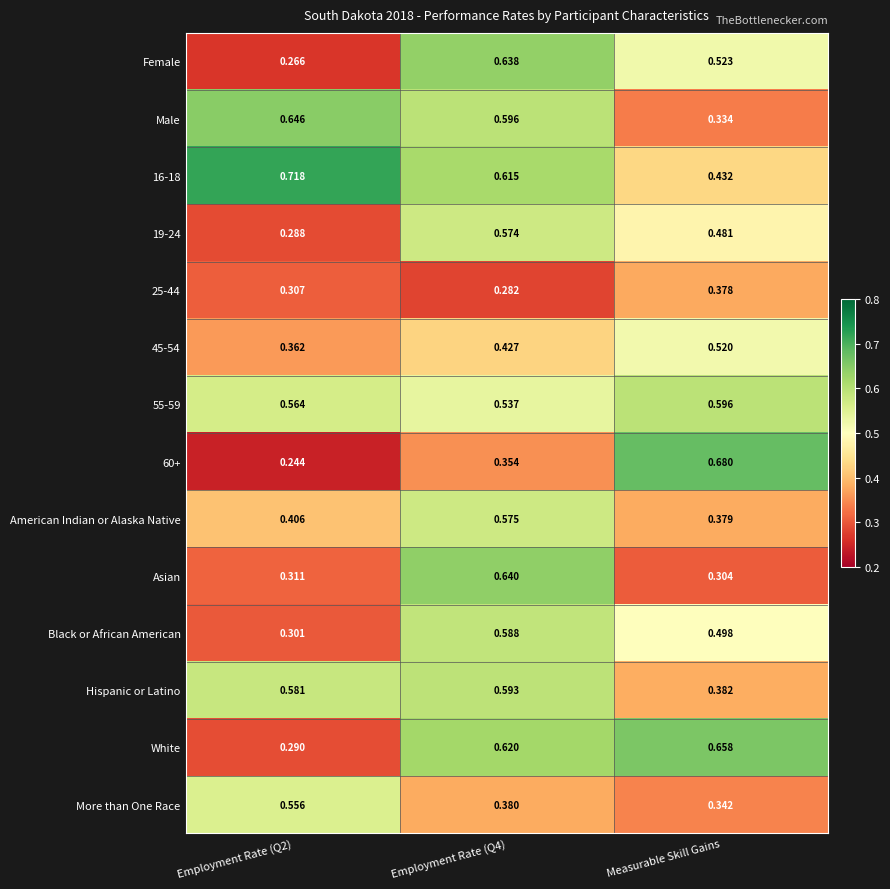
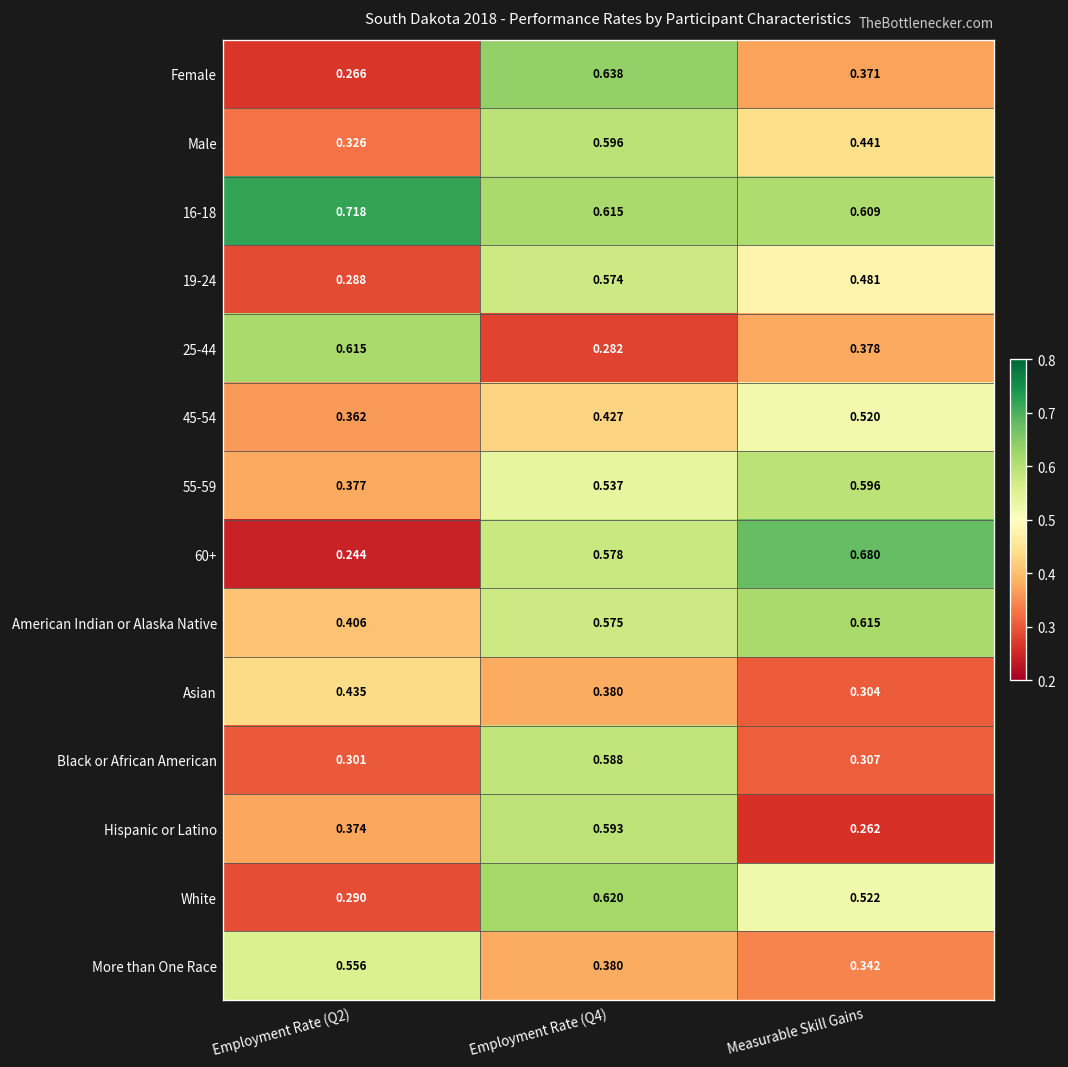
  {
    "Female": {
      "Employment Rate (Q2)": 0.266,
      "Employment Rate (Q4)": 0.638,
-     "Measurable Skill Gains": 0.523
+     "Measurable Skill Gains": 0.371
    },
    "Male": {
-     "Employment Rate (Q2)": 0.646,
+     "Employment Rate (Q2)": 0.326,
      "Employment Rate (Q4)": 0.596,
-     "Measurable Skill Gains": 0.334
+     "Measurable Skill Gains": 0.441
    },
    "16-18": {
      "Employment Rate (Q2)": 0.718,
      "Employment Rate (Q4)": 0.615,
-     "Measurable Skill Gains": 0.432
+     "Measurable Skill Gains": 0.609
    },
    "19-24": {
      "Employment Rate (Q2)": 0.288,
      "Employment Rate (Q4)": 0.574,
      "Measurable Skill Gains": 0.481
    },
    "25-44": {
-     "Employment Rate (Q2)": 0.307,
+     "Employment Rate (Q2)": 0.615,
      "Employment Rate (Q4)": 0.282,
      "Measurable Skill Gains": 0.378
    },
    "45-54": {
      "Employment Rate (Q2)": 0.362,
      "Employment Rate (Q4)": 0.427,
      "Measurable Skill Gains": 0.520
    },
    "55-59": {
-     "Employment Rate (Q2)": 0.564,
+     "Employment Rate (Q2)": 0.377,
      "Employment Rate (Q4)": 0.537,
      "Measurable Skill Gains": 0.596
    },
    "60+": {
      "Employment Rate (Q2)": 0.244,
-     "Employment Rate (Q4)": 0.354,
+     "Employment Rate (Q4)": 0.578,
      "Measurable Skill Gains": 0.680
    },
    "American Indian or Alaska Native": {
      "Employment Rate (Q2)": 0.406,
      "Employment Rate (Q4)": 0.575,
-     "Measurable Skill Gains": 0.379
+     "Measurable Skill Gains": 0.615
    },
    "Asian": {
-     "Employment Rate (Q2)": 0.311,
-     "Employment Rate (Q4)": 0.640,
+     "Employment Rate (Q2)": 0.435,
+     "Employment Rate (Q4)": 0.380,
      "Measurable Skill Gains": 0.304
    },
    "Black or African American": {
      "Employment Rate (Q2)": 0.301,
      "Employment Rate (Q4)": 0.588,
-     "Measurable Skill Gains": 0.498
+     "Measurable Skill Gains": 0.307
    },
    "Hispanic or Latino": {
-     "Employment Rate (Q2)": 0.581,
+     "Employment Rate (Q2)": 0.374,
      "Employment Rate (Q4)": 0.593,
-     "Measurable Skill Gains": 0.382
+     "Measurable Skill Gains": 0.262
    },
    "White": {
      "Employment Rate (Q2)": 0.290,
      "Employment Rate (Q4)": 0.620,
-     "Measurable Skill Gains": 0.658
+     "Measurable Skill Gains": 0.522
    },
    "More than One Race": {
      "Employment Rate (Q2)": 0.556,
      "Employment Rate (Q4)": 0.380,
      "Measurable Skill Gains": 0.342
    }
  }
